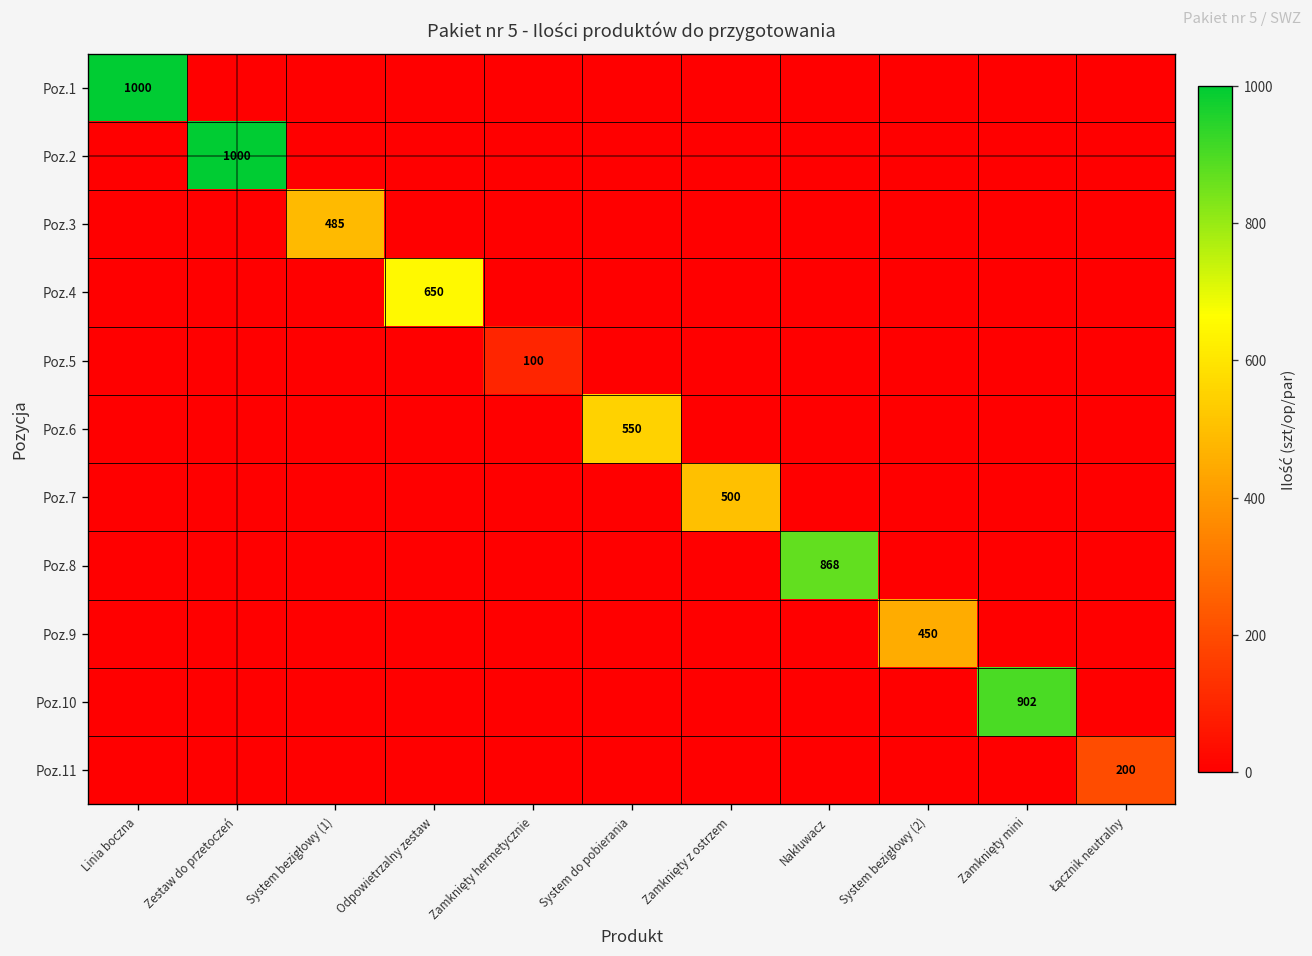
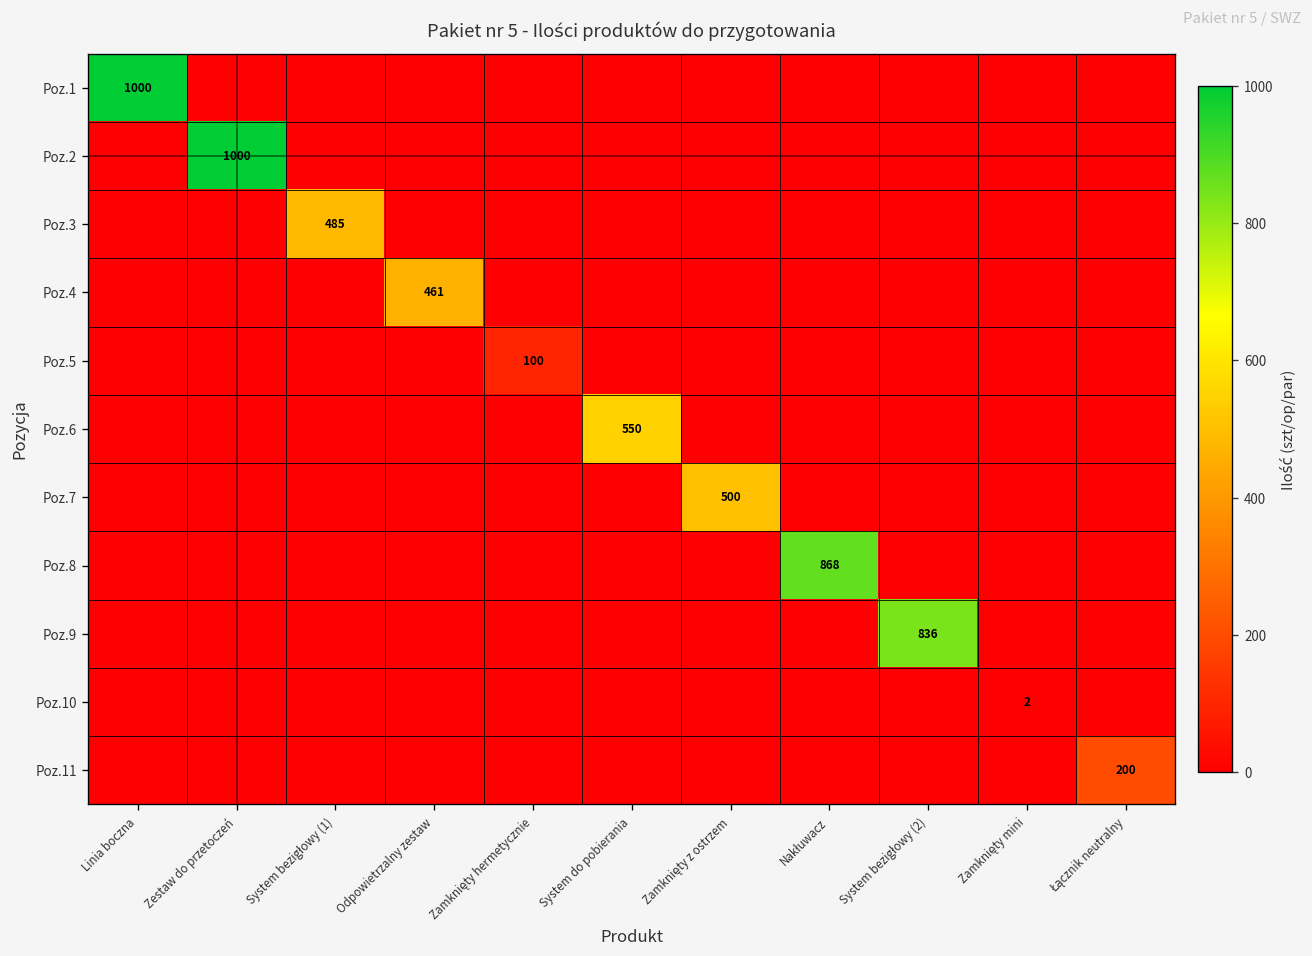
  {
    "Poz.1": {
      "Linia boczna": 1000
    },
    "Poz.2": {
      "Zestaw do przetoczeń": 1000
    },
    "Poz.3": {
      "System bezigłowy (1)": 485
    },
    "Poz.4": {
-     "Odpowietrzalny zestaw": 650
+     "Odpowietrzalny zestaw": 461
    },
    "Poz.5": {
      "Zamknięty hermetycznie": 100
    },
    "Poz.6": {
      "System do pobierania": 550
    },
    "Poz.7": {
      "Zamknięty z ostrzem": 500
    },
    "Poz.8": {
      "Nakłuwacz": 868
    },
    "Poz.9": {
-     "System bezigłowy (2)": 450
+     "System bezigłowy (2)": 836
    },
    "Poz.10": {
-     "Zamknięty mini": 902
+     "Zamknięty mini": 2
    },
    "Poz.11": {
      "Łącznik neutralny": 200
    }
  }
